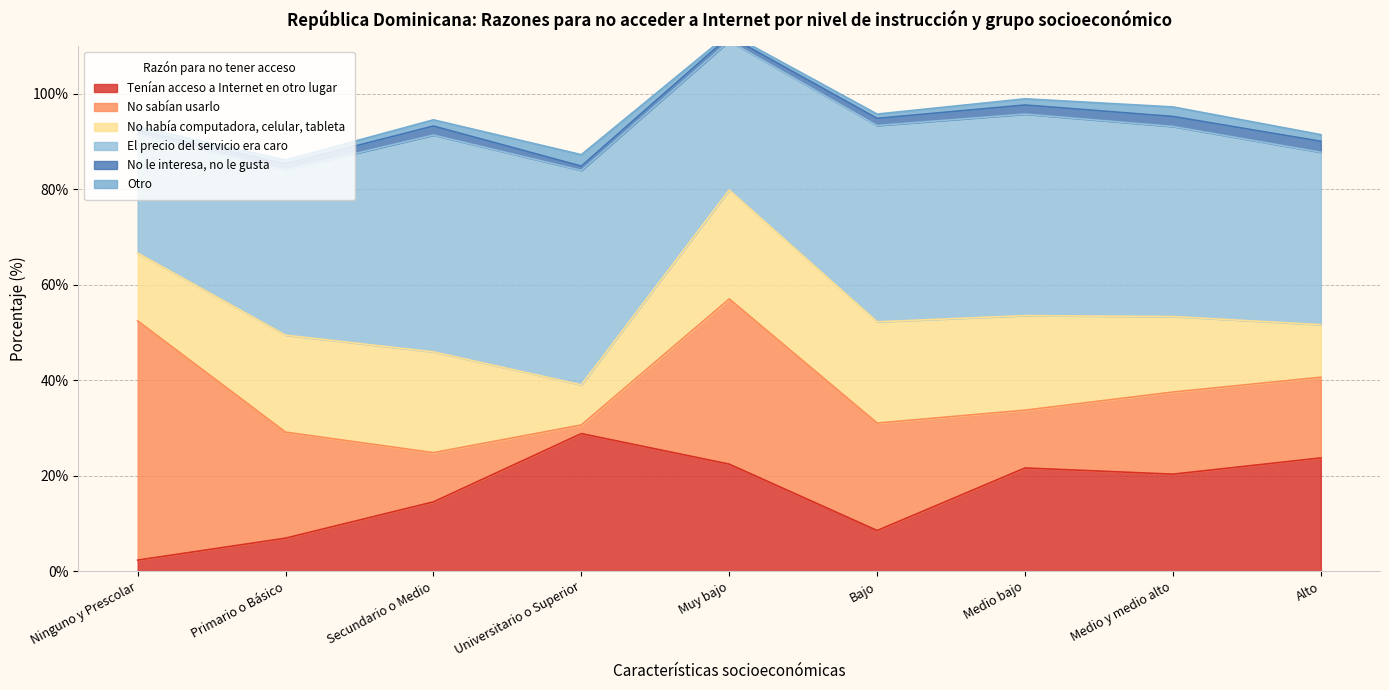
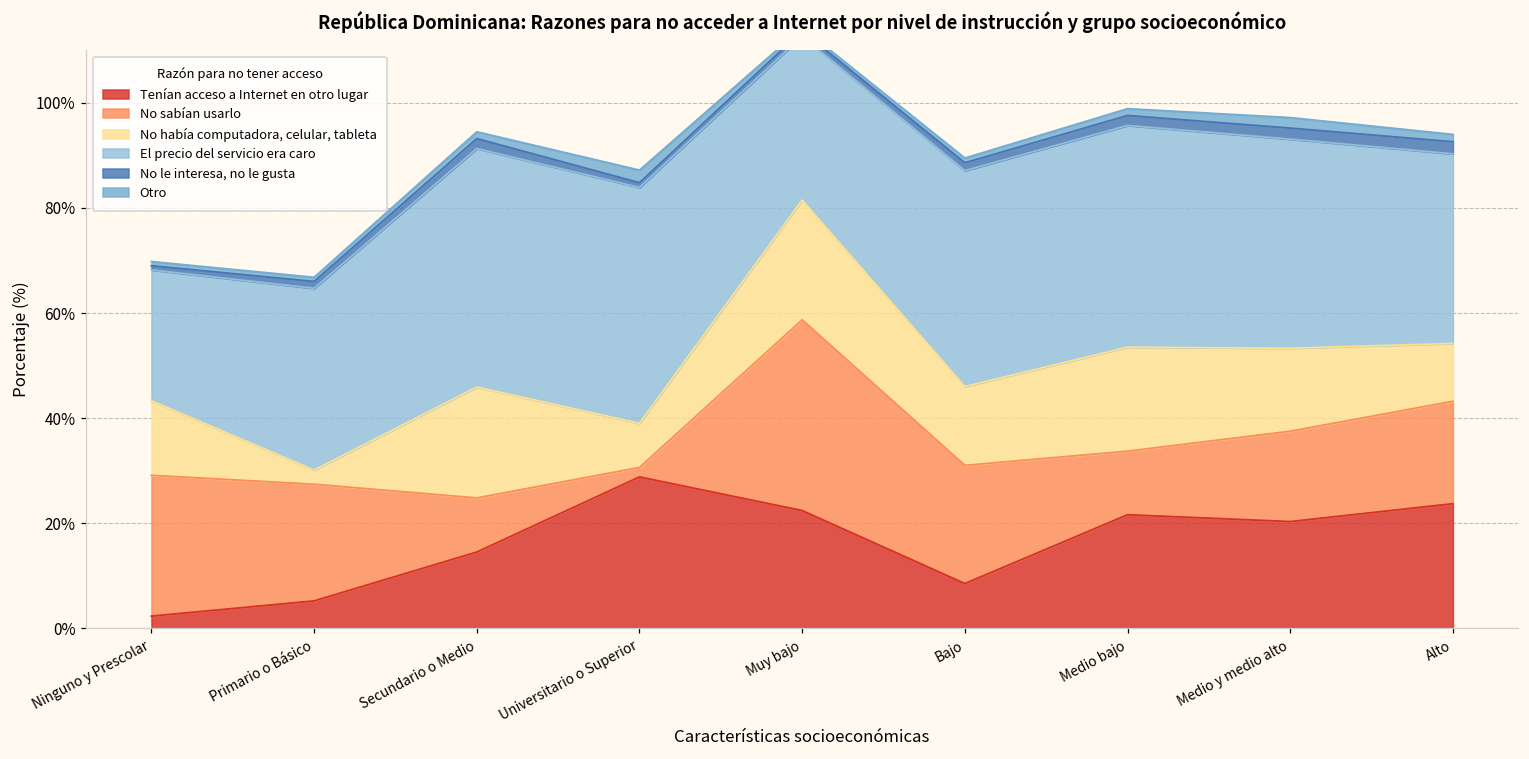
  {
    "Tenían acceso a Internet en otro lugar": {
      "Ninguno y Prescolar": "2%",
-     "Primario o Básico": "7%",
+     "Primario o Básico": "5%",
      "Secundario o Medio": "15%",
      "Universitario o Superior": "29%",
      "Muy bajo": "22%",
      "Bajo": "9%",
      "Medio bajo": "22%",
      "Medio y medio alto": "20%",
      "Alto": "24%"
    },
    "No sabían usarlo": {
-     "Ninguno y Prescolar": "50%",
+     "Ninguno y Prescolar": "27%",
      "Primario o Básico": "22%",
      "Secundario o Medio": "10%",
      "Universitario o Superior": "2%",
-     "Muy bajo": "35%",
+     "Muy bajo": "36%",
      "Bajo": "23%",
      "Medio bajo": "12%",
      "Medio y medio alto": "17%",
-     "Alto": "17%"
+     "Alto": "20%"
    },
    "No había computadora, celular, tableta": {
      "Ninguno y Prescolar": "14%",
-     "Primario o Básico": "20%",
+     "Primario o Básico": "3%",
      "Secundario o Medio": "21%",
      "Universitario o Superior": "8%",
      "Muy bajo": "23%",
-     "Bajo": "21%",
+     "Bajo": "15%",
      "Medio bajo": "20%",
      "Medio y medio alto": "16%",
      "Alto": "11%"
    },
    "No le interesa, no le gusta": {
      "Secundario o Medio": "2%",
      "Universitario o Superior": "1%",
      "Bajo": "2%",
      "Medio bajo": "2%",
      "Medio y medio alto": "2%",
      "Alto": "2%"
    }
  }
